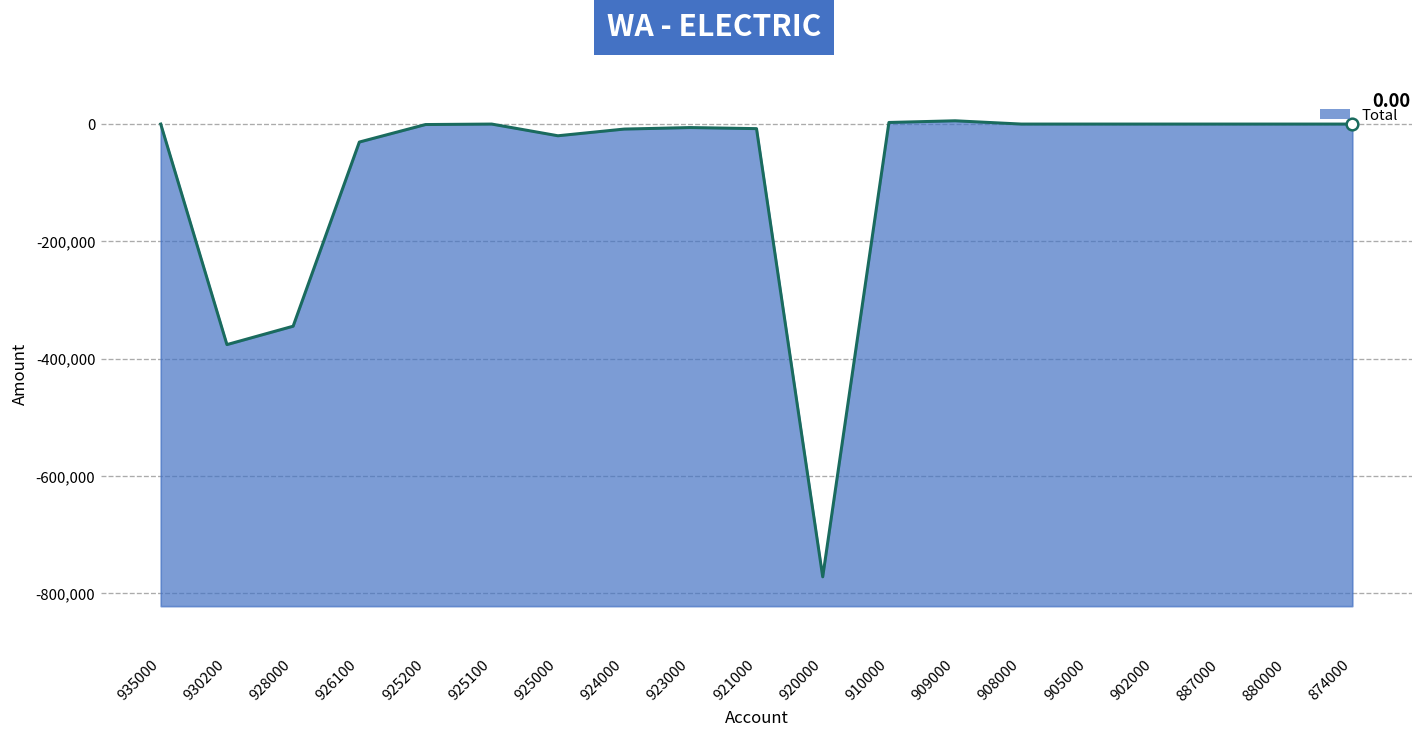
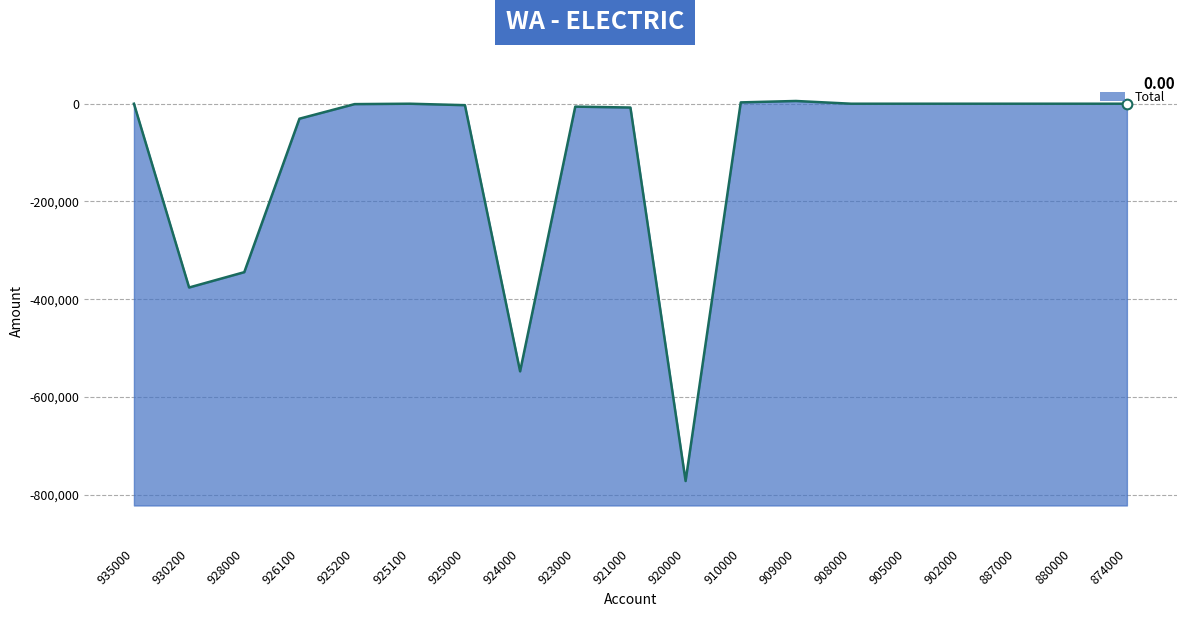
  {
    "Total": {
      "935000": "0",
      "930200": "-380,000",
      "928000": "-340,000",
      "926100": "-30,000",
      "925200": "0",
      "925100": "0",
-     "925000": "-20,000",
-     "924000": "-10,000",
+     "925000": "0",
+     "924000": "-550,000",
      "923000": "-10,000",
      "921000": "-10,000",
      "920000": "-770,000",
      "910000": "0",
      "909000": "10,000",
      "908000": "0",
      "905000": "0",
      "902000": "0",
      "887000": "0",
      "880000": "0"
    }
  }
